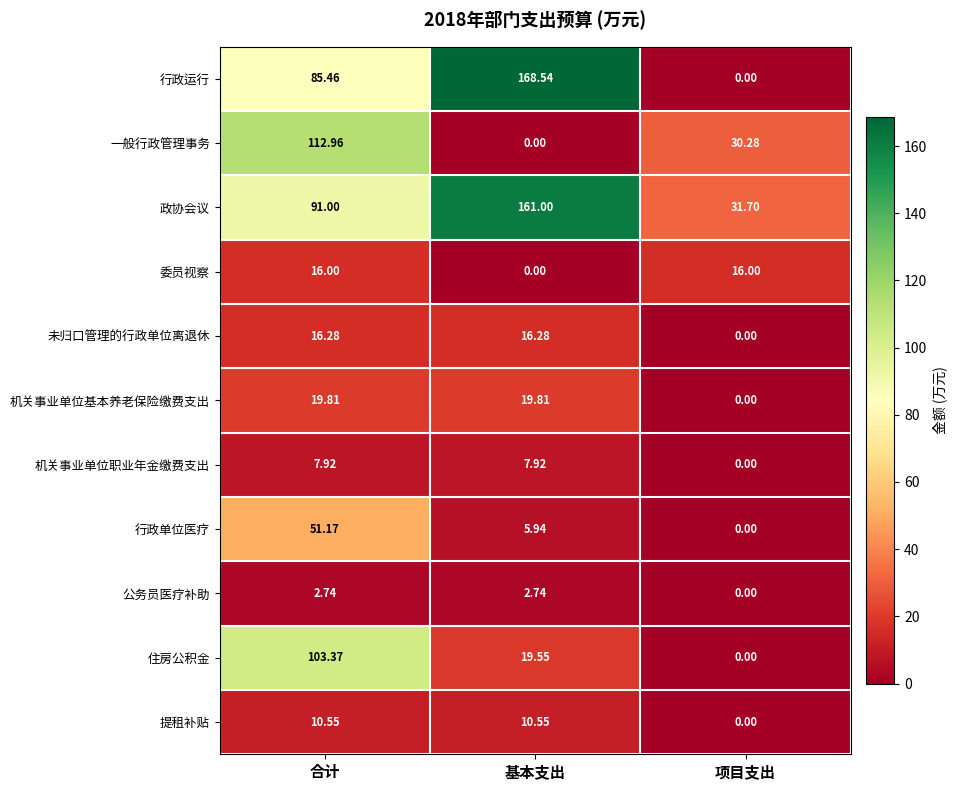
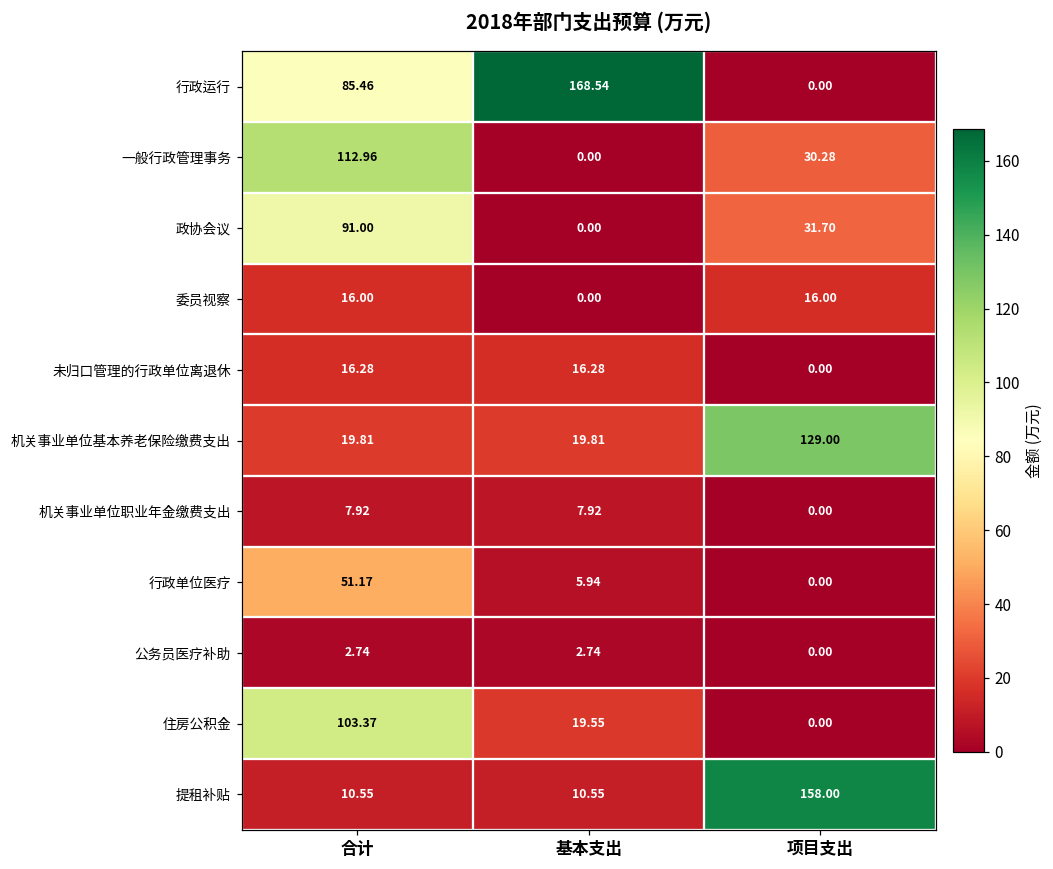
  {
    "行政运行": {
      "合计": 85.46,
      "基本支出": 168.54,
      "项目支出": 0.00
    },
    "一般行政管理事务": {
      "合计": 112.96,
      "基本支出": 0.00,
      "项目支出": 30.28
    },
    "政协会议": {
      "合计": 91.00,
-     "基本支出": 161.00,
+     "基本支出": 0.00,
      "项目支出": 31.70
    },
    "委员视察": {
      "合计": 16.00,
      "基本支出": 0.00,
      "项目支出": 16.00
    },
    "未归口管理的行政单位离退休": {
      "合计": 16.28,
      "基本支出": 16.28,
      "项目支出": 0.00
    },
    "机关事业单位基本养老保险缴费支出": {
      "合计": 19.81,
      "基本支出": 19.81,
-     "项目支出": 0.00
+     "项目支出": 129.00
    },
    "机关事业单位职业年金缴费支出": {
      "合计": 7.92,
      "基本支出": 7.92,
      "项目支出": 0.00
    },
    "行政单位医疗": {
      "合计": 51.17,
      "基本支出": 5.94,
      "项目支出": 0.00
    },
    "公务员医疗补助": {
      "合计": 2.74,
      "基本支出": 2.74,
      "项目支出": 0.00
    },
    "住房公积金": {
      "合计": 103.37,
      "基本支出": 19.55,
      "项目支出": 0.00
    },
    "提租补贴": {
      "合计": 10.55,
      "基本支出": 10.55,
-     "项目支出": 0.00
+     "项目支出": 158.00
    }
  }
